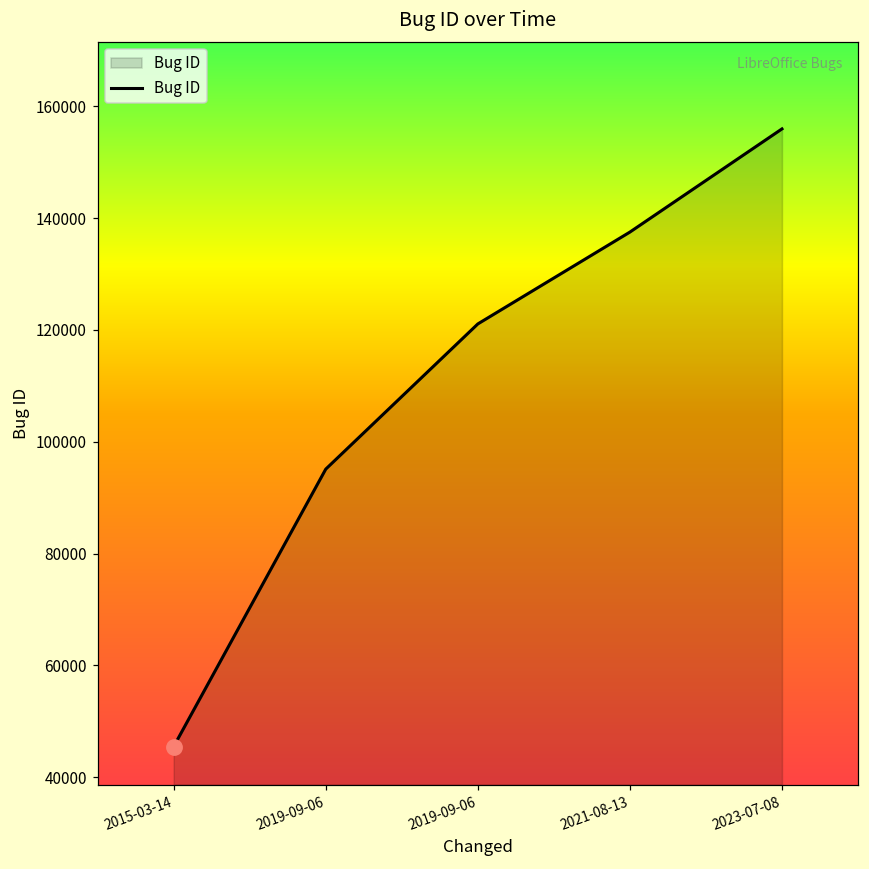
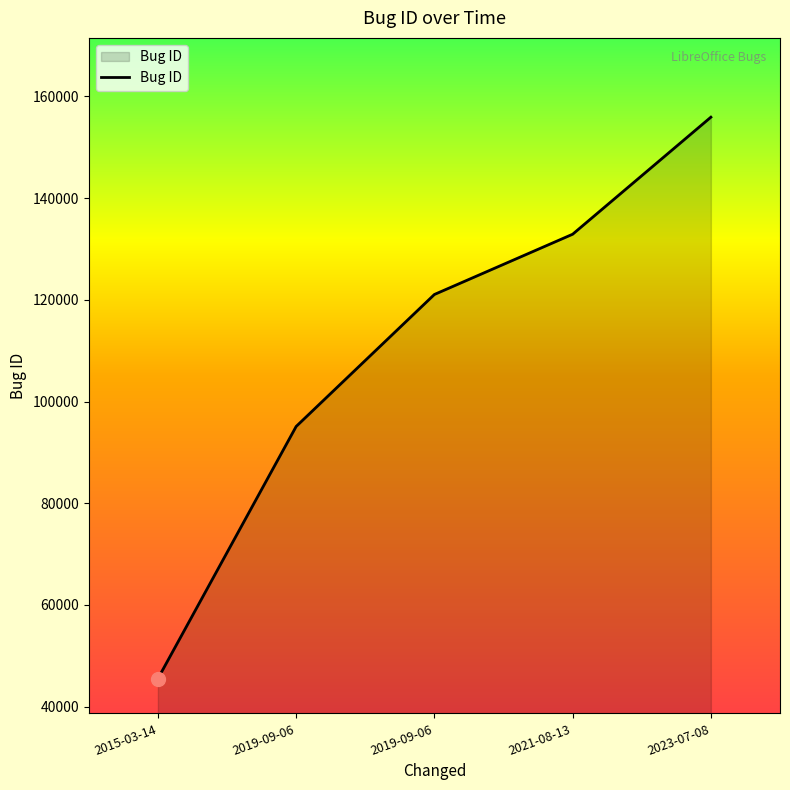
  {
    "Bug ID": {
-     "2021-08-13": 137000,
+     "2021-08-13": 133000,
      "2023-07-08": 156000
    }
  }
